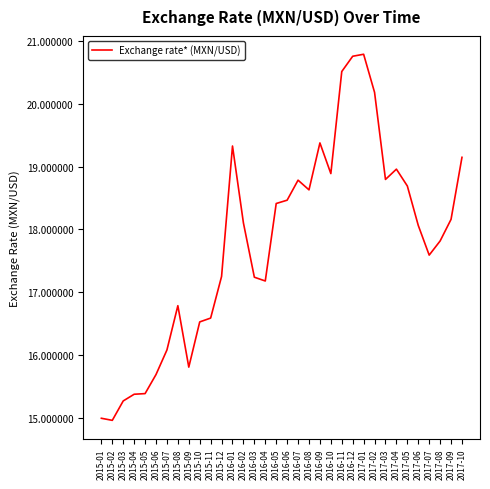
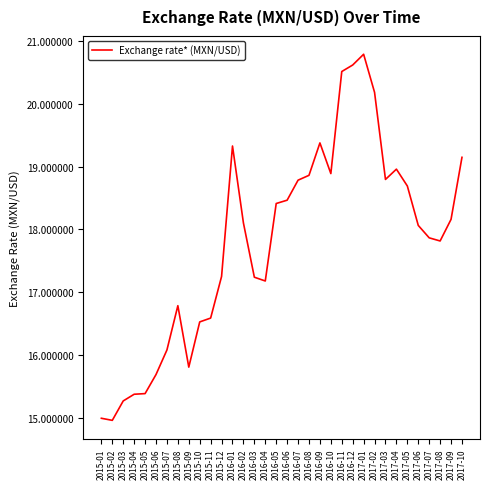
  {
    "2015-01": 15.0,
    "2015-02": 15.0,
    "2015-03": 15.3,
    "2015-04": 15.4,
    "2015-05": 15.4,
    "2015-06": 15.7,
    "2015-07": 16.1,
    "2015-08": 16.8,
    "2015-09": 15.8,
    "2015-10": 16.5,
    "2015-11": 16.6,
    "2015-12": 17.2,
    "2016-01": 19.3,
    "2016-02": 18.1,
    "2016-03": 17.2,
    "2016-04": 17.2,
    "2016-05": 18.4,
    "2016-06": 18.5,
    "2016-07": 18.8,
-   "2016-08": 18.6,
+   "2016-08": 18.9,
    "2016-09": 19.4,
    "2016-10": 18.9,
    "2016-11": 20.5,
-   "2016-12": 20.8,
+   "2016-12": 20.6,
    "2017-01": 20.8,
    "2017-02": 20.2,
    "2017-03": 18.8,
    "2017-04": 19.0,
    "2017-05": 18.7,
    "2017-06": 18.1,
-   "2017-07": 17.6,
+   "2017-07": 17.9,
    "2017-08": 17.8,
    "2017-09": 18.2,
    "2017-10": 19.1
  }
